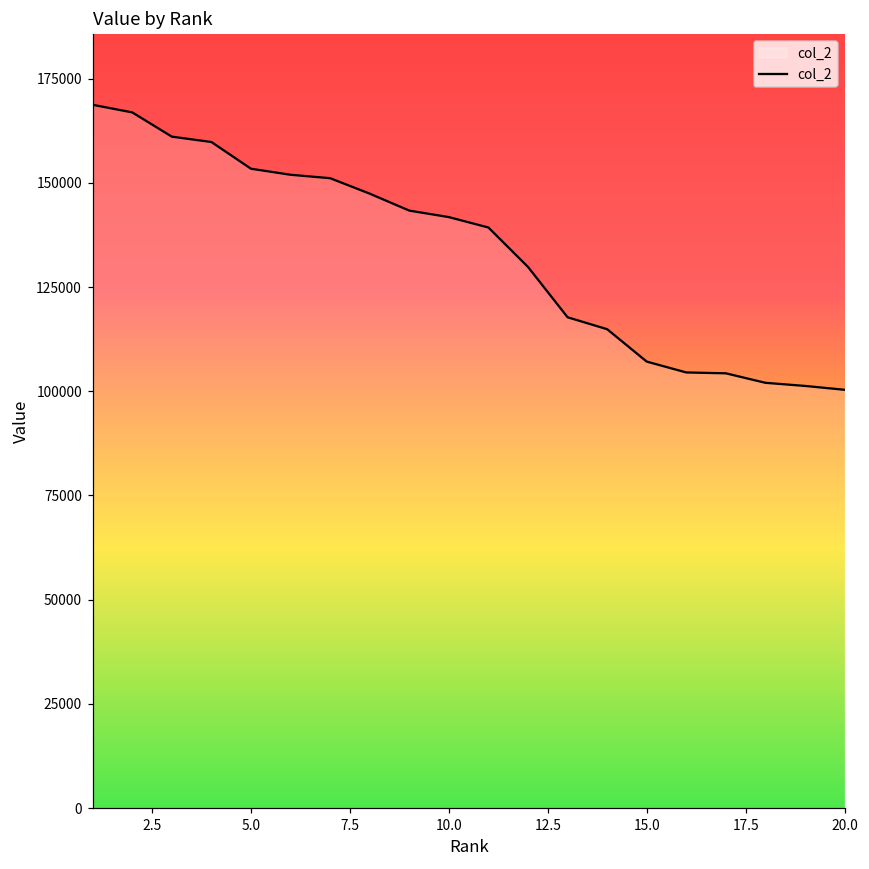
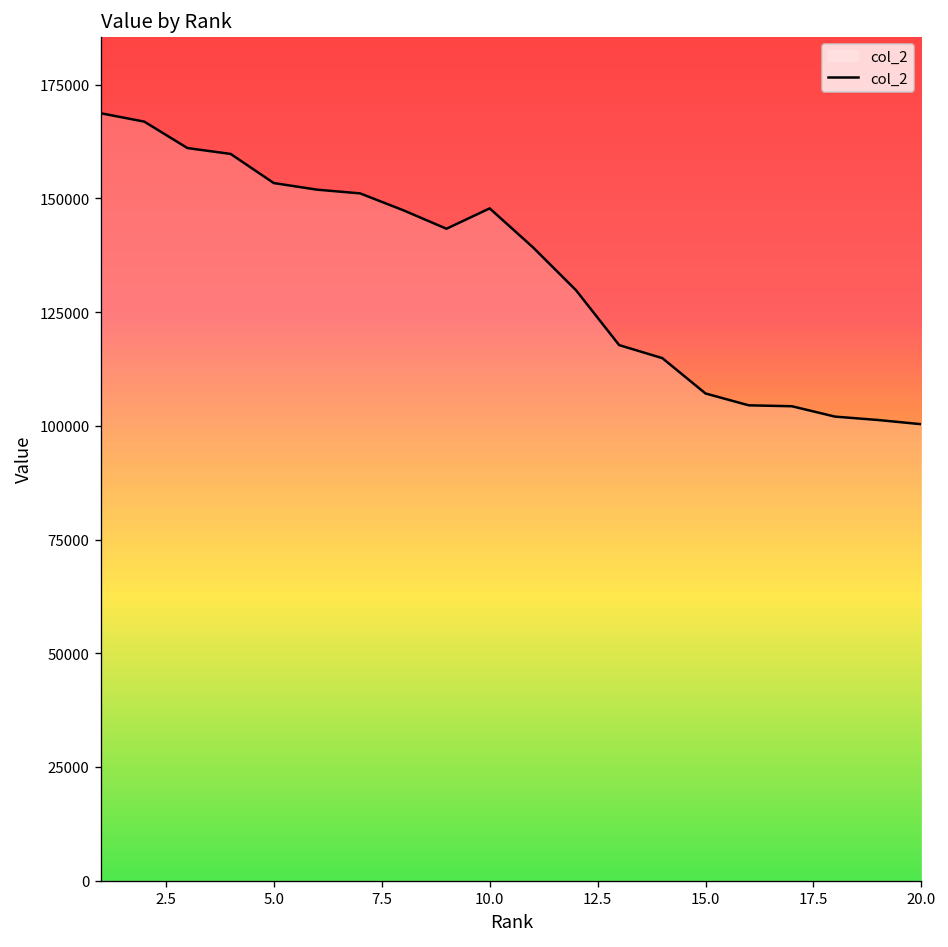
  {
    "5.0": 153000,
-   "10.0": 142000,
+   "10.0": 148000,
    "15.0": 107000,
    "20.0": 100000
  }
